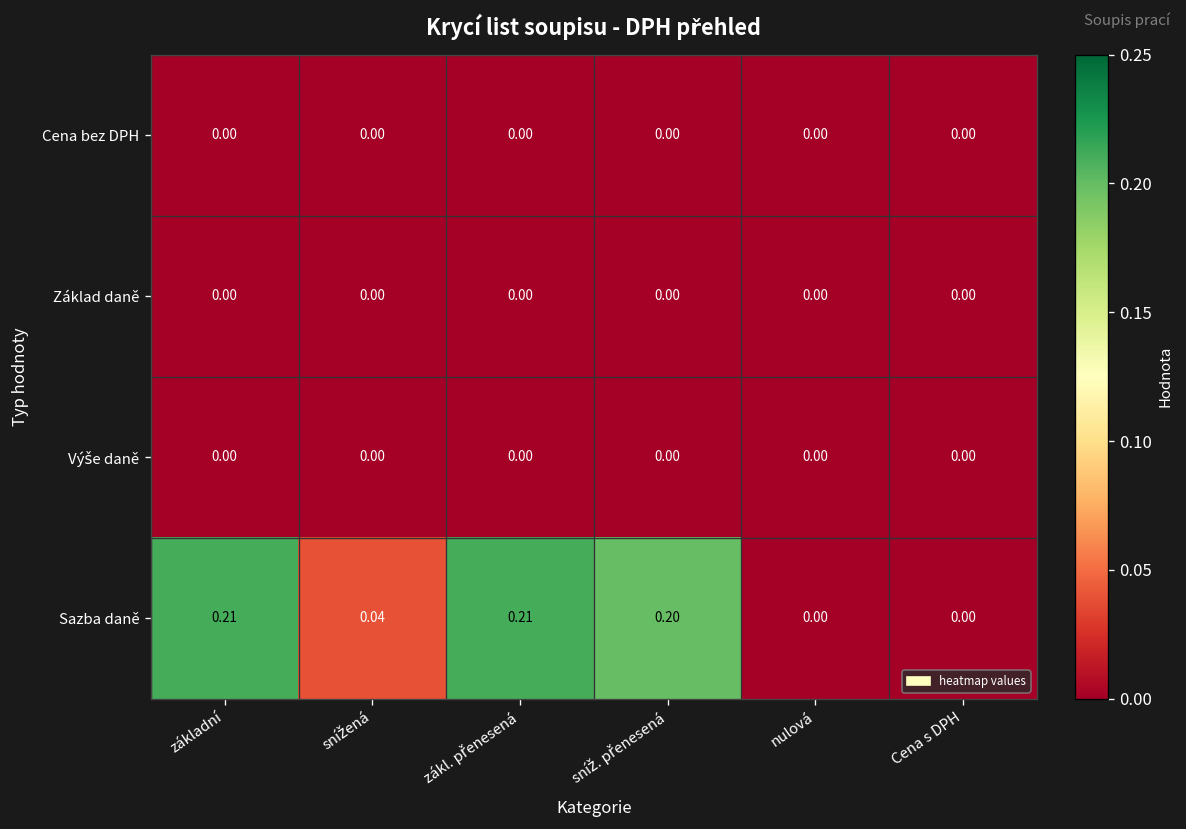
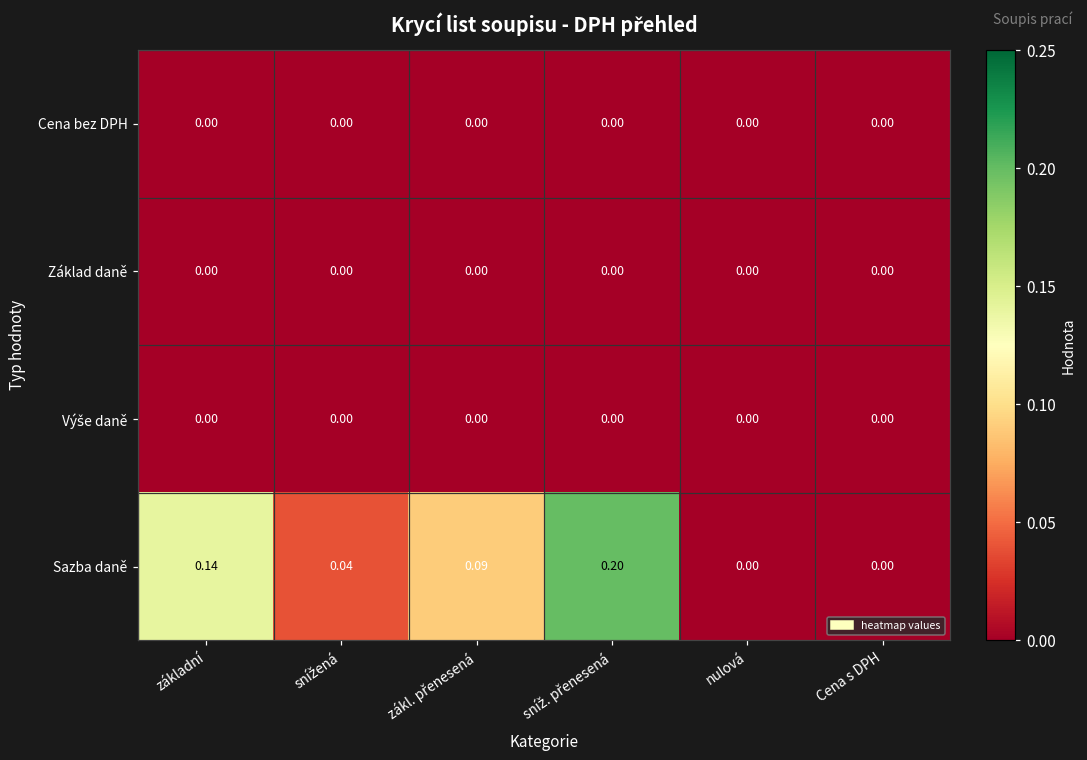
  {
    "Cena bez DPH": {
      "základní": 0.00,
      "snížená": 0.00,
      "zákl. přenesená": 0.00,
      "sníž. přenesená": 0.00,
      "nulová": 0.00,
      "Cena s DPH": 0.00
    },
    "Základ daně": {
      "základní": 0.00,
      "snížená": 0.00,
      "zákl. přenesená": 0.00,
      "sníž. přenesená": 0.00,
      "nulová": 0.00,
      "Cena s DPH": 0.00
    },
    "Výše daně": {
      "základní": 0.00,
      "snížená": 0.00,
      "zákl. přenesená": 0.00,
      "sníž. přenesená": 0.00,
      "nulová": 0.00,
      "Cena s DPH": 0.00
    },
    "Sazba daně": {
-     "základní": 0.21,
+     "základní": 0.14,
      "snížená": 0.04,
-     "zákl. přenesená": 0.21,
+     "zákl. přenesená": 0.09,
      "sníž. přenesená": 0.20,
      "nulová": 0.00,
      "Cena s DPH": 0.00
    }
  }
